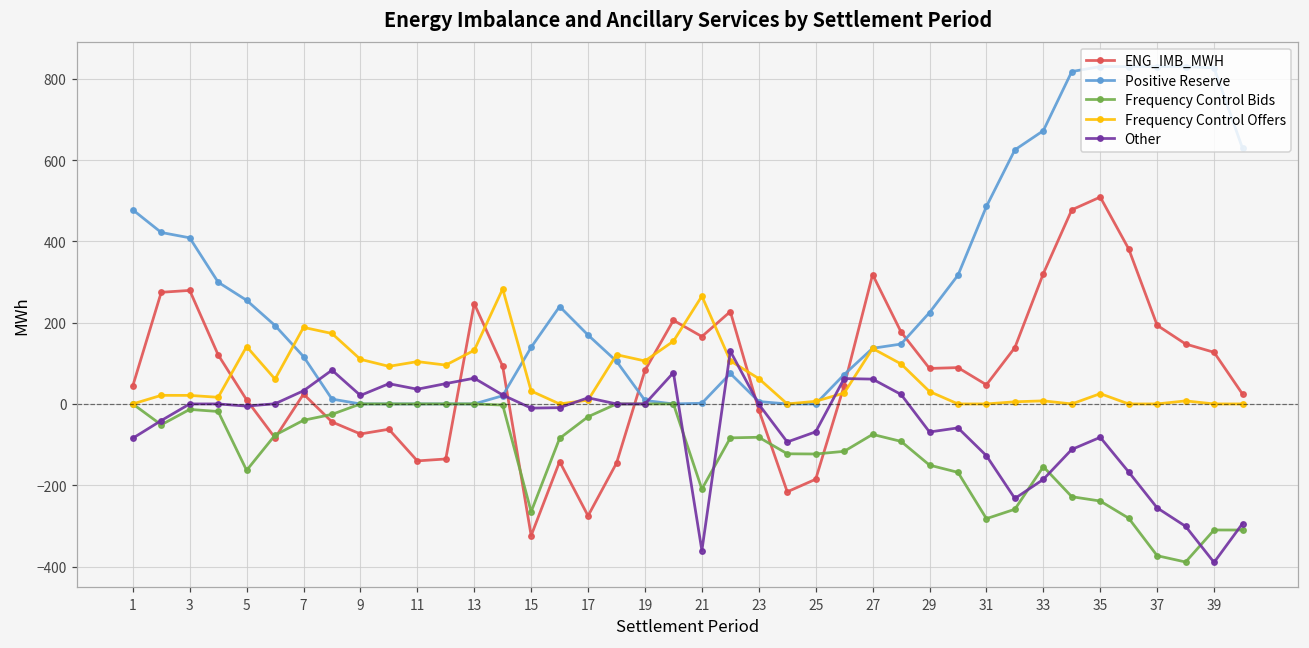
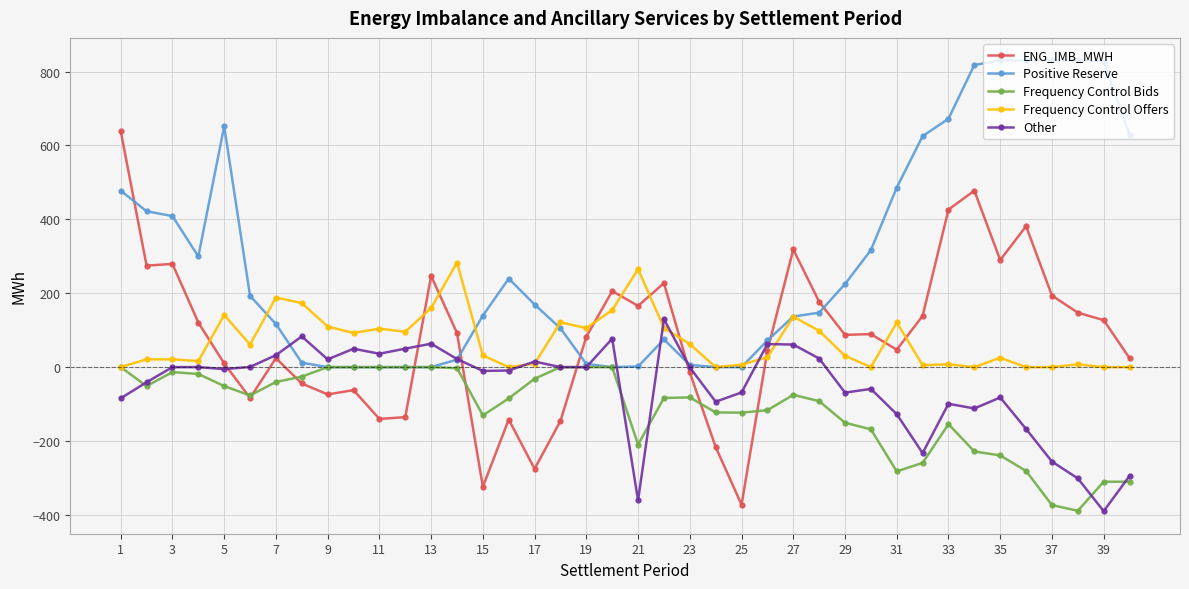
  {
    "ENG_IMB_MWH": {
-     "1": 40,
+     "1": 640,
      "3": 280,
      "5": 10,
      "7": 20,
      "9": -70,
      "11": -140,
      "13": 250,
      "15": -320,
      "17": -280,
      "19": 80,
      "21": 170,
      "23": -10,
-     "25": -190,
+     "25": -370,
      "27": 320,
      "29": 90,
      "31": 50,
-     "33": 320,
-     "35": 510,
+     "33": 430,
+     "35": 290,
      "37": 190,
      "39": 130
    },
    "Positive Reserve": {
      "1": 480,
      "3": 410,
-     "5": 260,
+     "5": 650,
      "7": 120,
      "15": 140,
      "17": 170,
      "19": 10,
      "21": 0,
      "29": 220,
      "31": 490,
      "33": 670
    },
    "Frequency Control Bids": {
      "3": -10,
-     "5": -160,
+     "5": -50,
      "7": -40,
-     "15": -270,
+     "15": -130,
      "17": -30,
      "21": -210,
      "23": -80,
      "25": -120,
      "27": -70,
      "29": -150,
      "31": -280,
      "33": -150,
      "35": -240,
      "37": -370,
      "39": -310
    },
    "Frequency Control Offers": {
      "3": 20,
      "5": 140,
      "7": 190,
      "9": 110,
      "11": 100,
-     "13": 130,
+     "13": 160,
      "15": 30,
      "19": 110,
      "21": 270,
      "23": 60,
      "29": 30,
-     "31": 0,
+     "31": 120,
      "33": 10,
      "35": 30,
      "37": 0,
      "39": 0
    },
    "Other": {
      "1": -80,
      "3": 0,
      "5": -10,
      "7": 30,
      "9": 20,
      "11": 40,
      "13": 60,
      "15": -10,
      "21": -360,
      "25": -70,
      "27": 60,
      "29": -70,
      "31": -130,
-     "33": -190,
+     "33": -100,
      "35": -80,
      "37": -260,
      "39": -390
    }
  }
